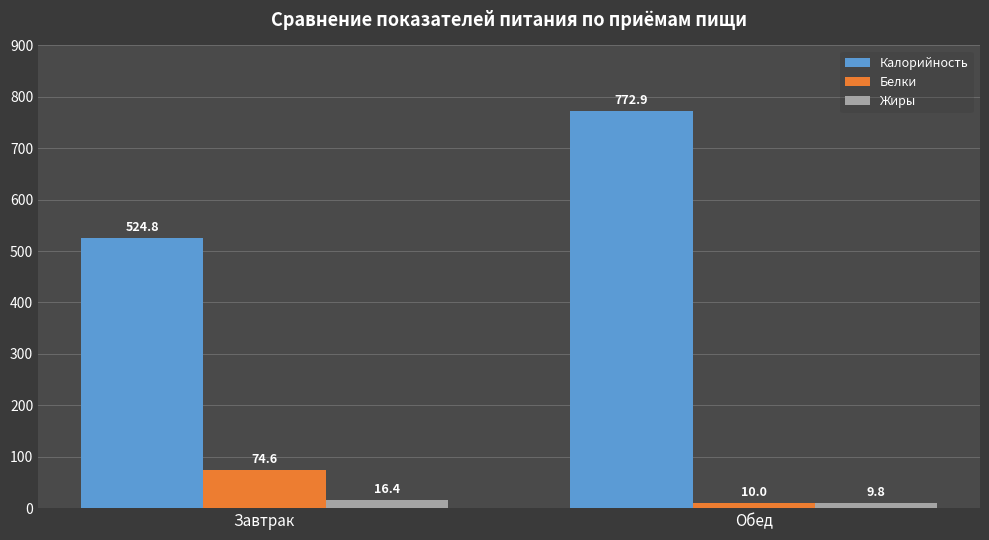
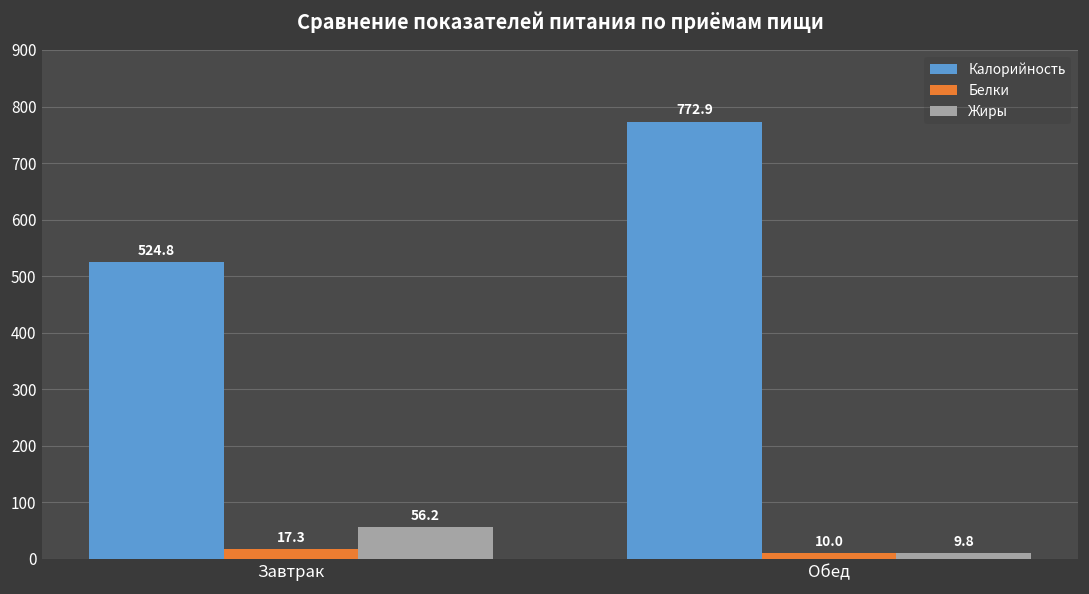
  {
    "Калорийность": {
      "Завтрак": 524.8,
      "Обед": 772.9
    },
    "Белки": {
-     "Завтрак": 74.6,
+     "Завтрак": 17.3,
      "Обед": 10.0
    },
    "Жиры": {
-     "Завтрак": 16.4,
+     "Завтрак": 56.2,
      "Обед": 9.8
    }
  }
